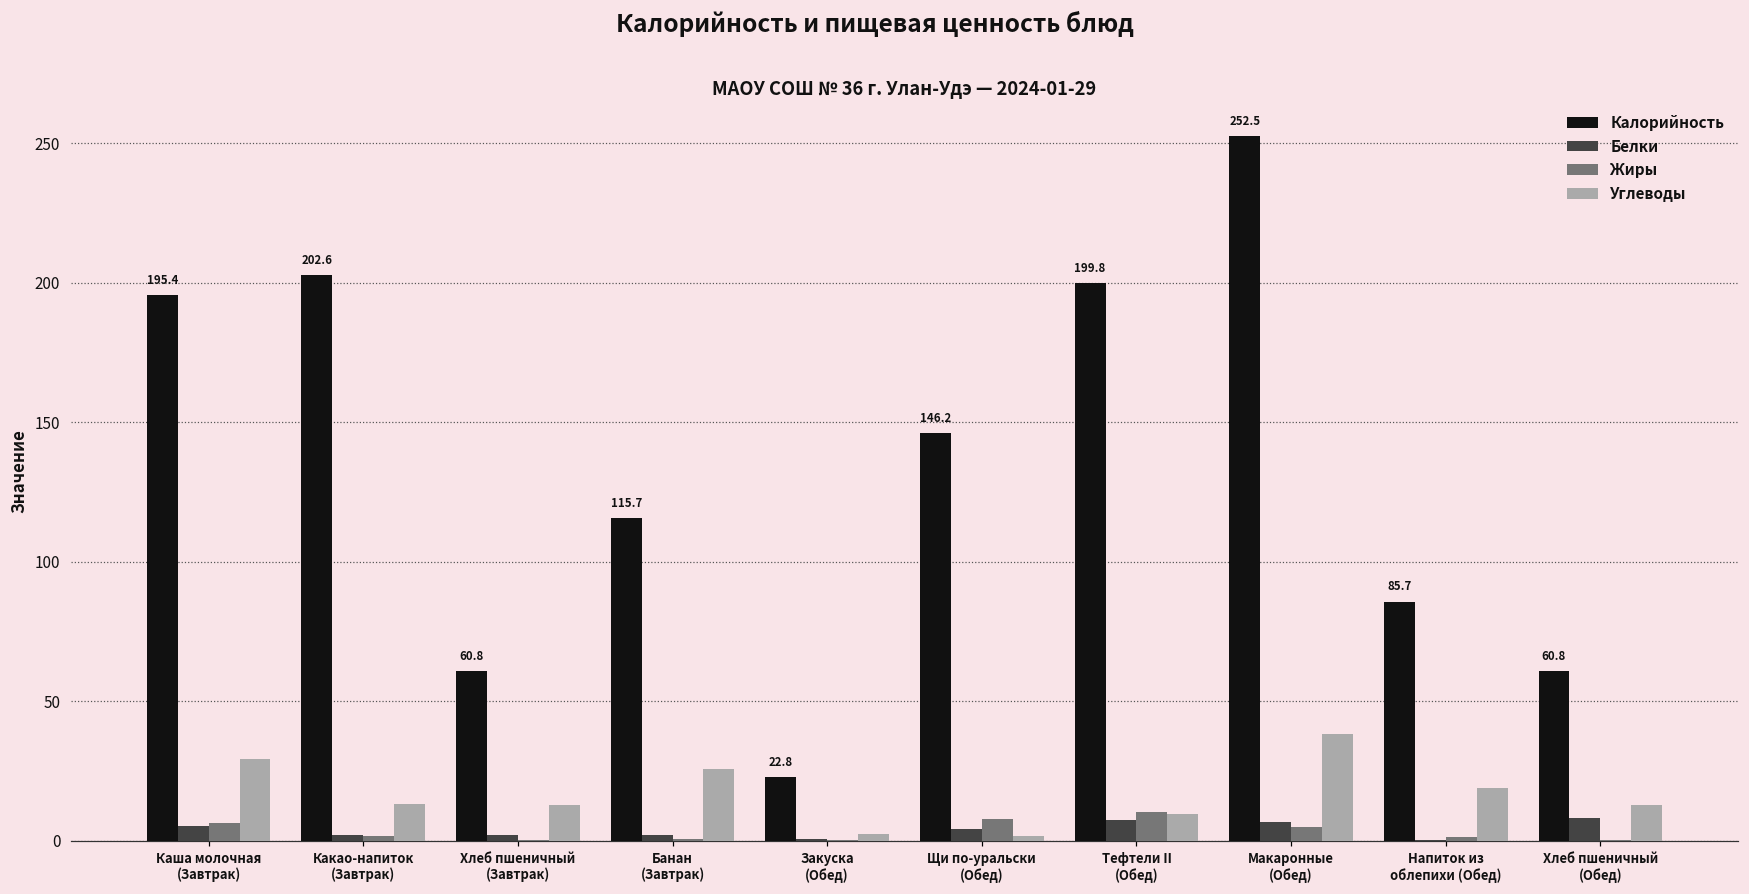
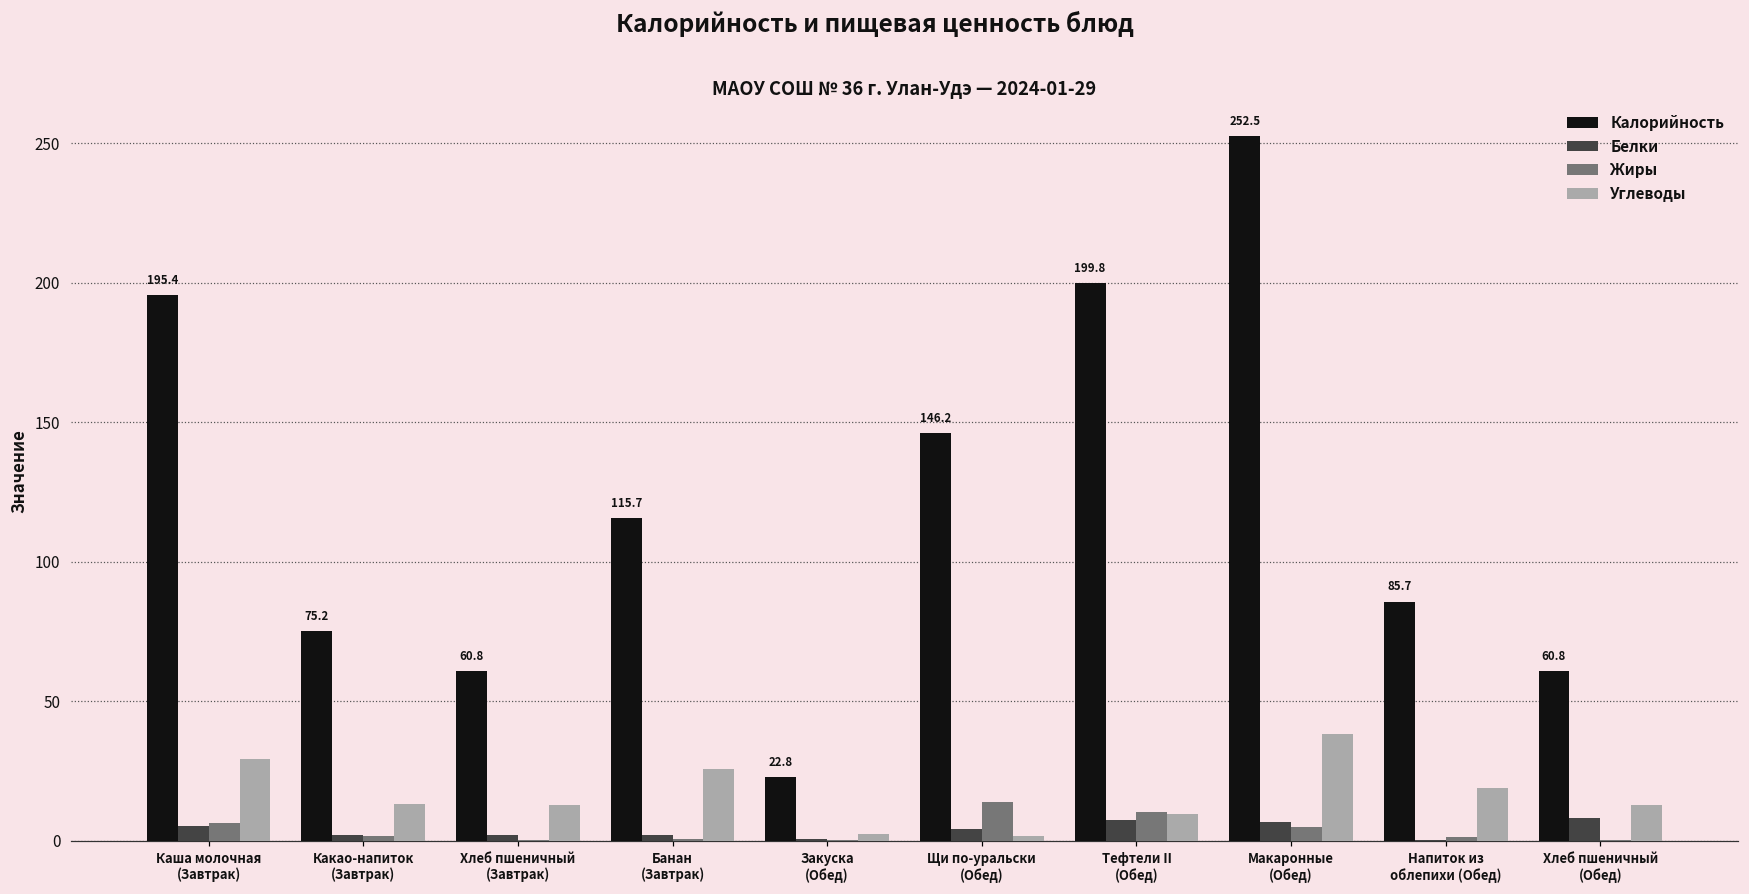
  {
    "Калорийность": {
      "Каша молочная (Завтрак)": 195.4,
-     "Какао-напиток (Завтрак)": 202.6,
+     "Какао-напиток (Завтрак)": 75.2,
      "Хлеб пшеничный (Завтрак)": 60.8,
      "Банан (Завтрак)": 115.7,
      "Закуска (Обед)": 22.8,
      "Щи по-уральски (Обед)": 146.2,
      "Тефтели II (Обед)": 199.8,
      "Макаронные (Обед)": 252.5,
      "Напиток из облепихи (Обед)": 85.7,
      "Хлеб пшеничный (Обед)": 60.8
    },
    "Белки": {
      "Каша молочная (Завтрак)": 5,
      "Какао-напиток (Завтрак)": 2,
      "Хлеб пшеничный (Завтрак)": 2,
      "Банан (Завтрак)": 2,
      "Щи по-уральски (Обед)": 4,
      "Тефтели II (Обед)": 7,
      "Макаронные (Обед)": 7,
      "Хлеб пшеничный (Обед)": 8
    },
    "Жиры": {
      "Каша молочная (Завтрак)": 6,
      "Какао-напиток (Завтрак)": 2,
-     "Щи по-уральски (Обед)": 8,
+     "Щи по-уральски (Обед)": 14,
      "Тефтели II (Обед)": 10,
      "Макаронные (Обед)": 5,
      "Напиток из облепихи (Обед)": 1
    },
    "Углеводы": {
      "Каша молочная (Завтрак)": 29,
      "Какао-напиток (Завтрак)": 13,
      "Хлеб пшеничный (Завтрак)": 13,
      "Банан (Завтрак)": 26,
      "Закуска (Обед)": 2,
      "Щи по-уральски (Обед)": 2,
      "Тефтели II (Обед)": 9,
      "Макаронные (Обед)": 38,
      "Напиток из облепихи (Обед)": 19,
      "Хлеб пшеничный (Обед)": 13
    }
  }
